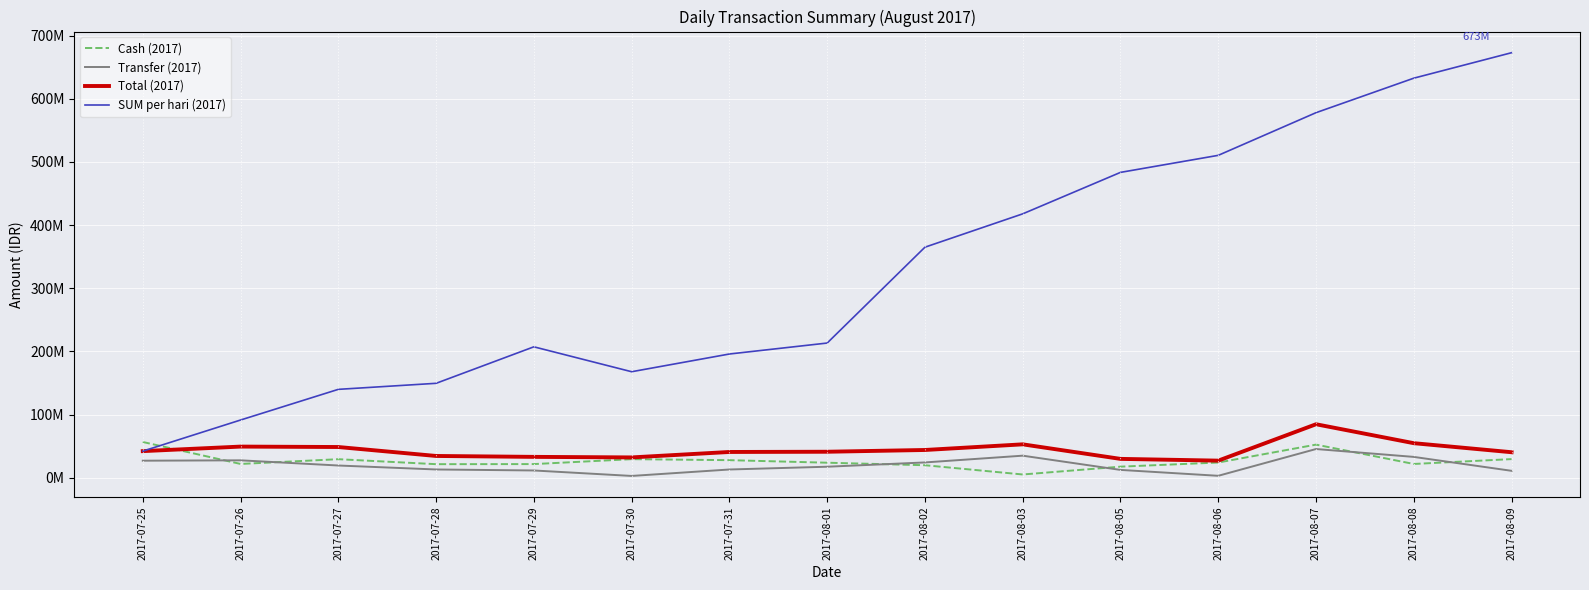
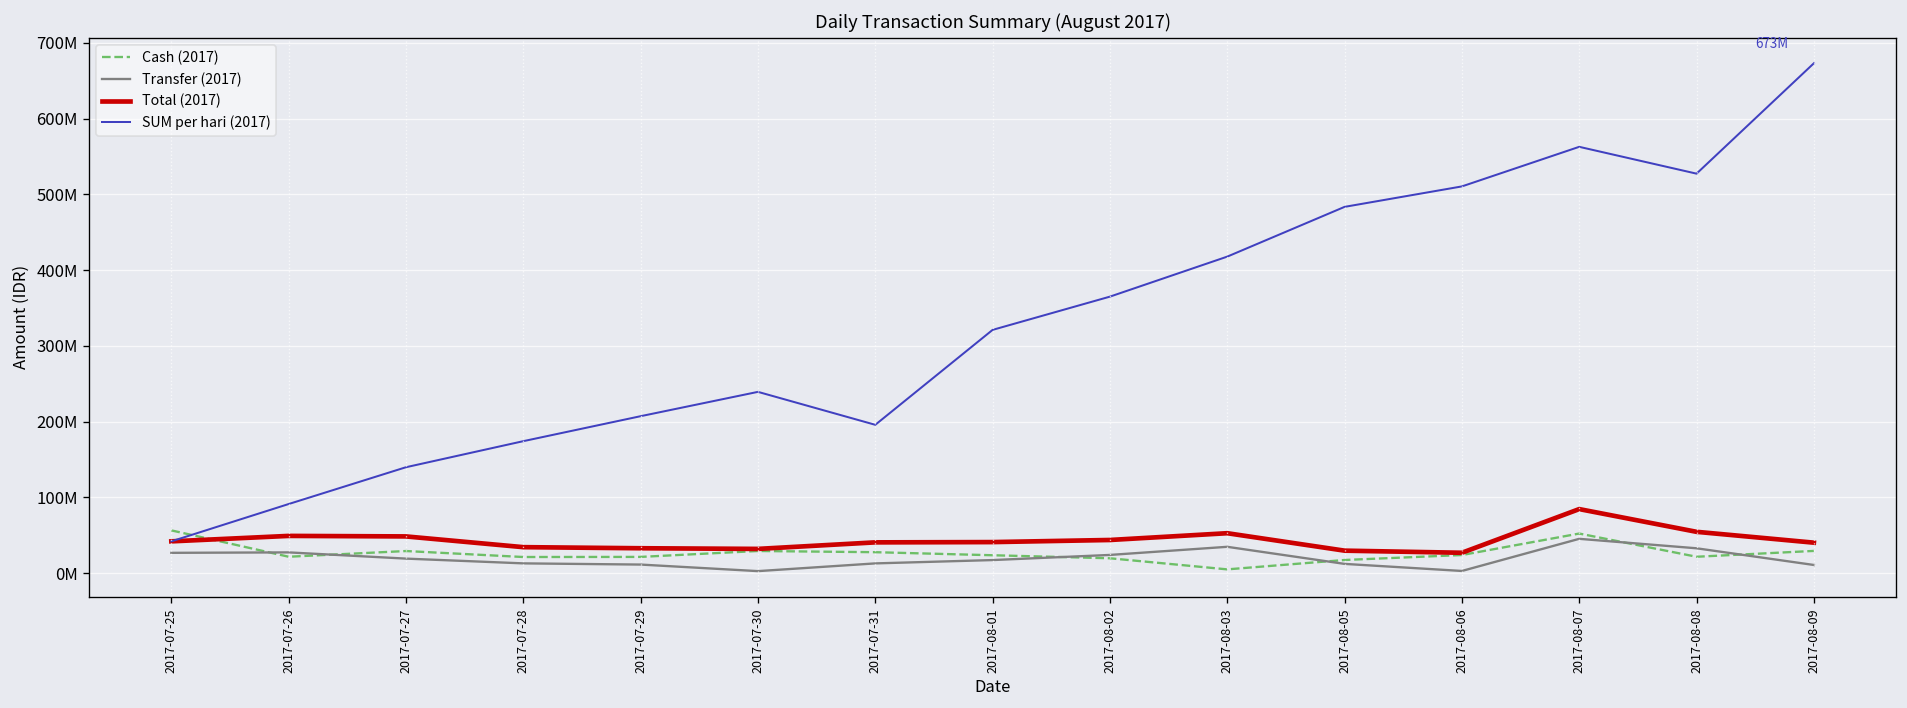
  {
    "Cash (2017)": {
      "2017-07-25": 60000000,
      "2017-07-26": 20000000,
      "2017-07-27": 30000000,
      "2017-07-28": 20000000,
      "2017-07-29": 20000000,
      "2017-07-31": 30000000,
      "2017-08-01": 20000000,
      "2017-08-02": 20000000,
      "2017-08-03": 10000000,
      "2017-08-05": 20000000,
      "2017-08-07": 50000000,
      "2017-08-08": 20000000,
      "2017-08-09": 30000000
    },
    "Transfer (2017)": {
      "2017-07-25": 30000000,
      "2017-07-26": 30000000,
      "2017-07-27": 20000000,
      "2017-07-28": 10000000,
      "2017-07-29": 10000000,
      "2017-07-30": 0,
      "2017-07-31": 10000000,
      "2017-08-01": 20000000,
      "2017-08-02": 20000000,
      "2017-08-03": 30000000,
      "2017-08-05": 10000000,
      "2017-08-06": 0,
      "2017-08-07": 50000000,
      "2017-08-08": 30000000,
      "2017-08-09": 10000000
    },
    "Total (2017)": {
      "2017-07-26": 50000000,
      "2017-07-27": 50000000,
      "2017-07-28": 30000000,
      "2017-07-29": 30000000,
      "2017-07-31": 40000000,
      "2017-08-01": 40000000,
      "2017-08-02": 40000000,
      "2017-08-03": 50000000,
      "2017-08-05": 30000000,
      "2017-08-07": 80000000,
      "2017-08-08": 50000000,
      "2017-08-09": 40000000
    },
    "SUM per hari (2017)": {
      "2017-07-26": 90000000,
      "2017-07-27": 140000000,
-     "2017-07-28": 150000000,
+     "2017-07-28": 170000000,
      "2017-07-29": 210000000,
-     "2017-07-30": 170000000,
+     "2017-07-30": 240000000,
      "2017-07-31": 200000000,
-     "2017-08-01": 210000000,
+     "2017-08-01": 320000000,
      "2017-08-02": 370000000,
      "2017-08-03": 420000000,
      "2017-08-05": 480000000,
      "2017-08-06": 510000000,
-     "2017-08-07": 580000000,
-     "2017-08-08": 630000000
+     "2017-08-07": 560000000,
+     "2017-08-08": 530000000
    }
  }
